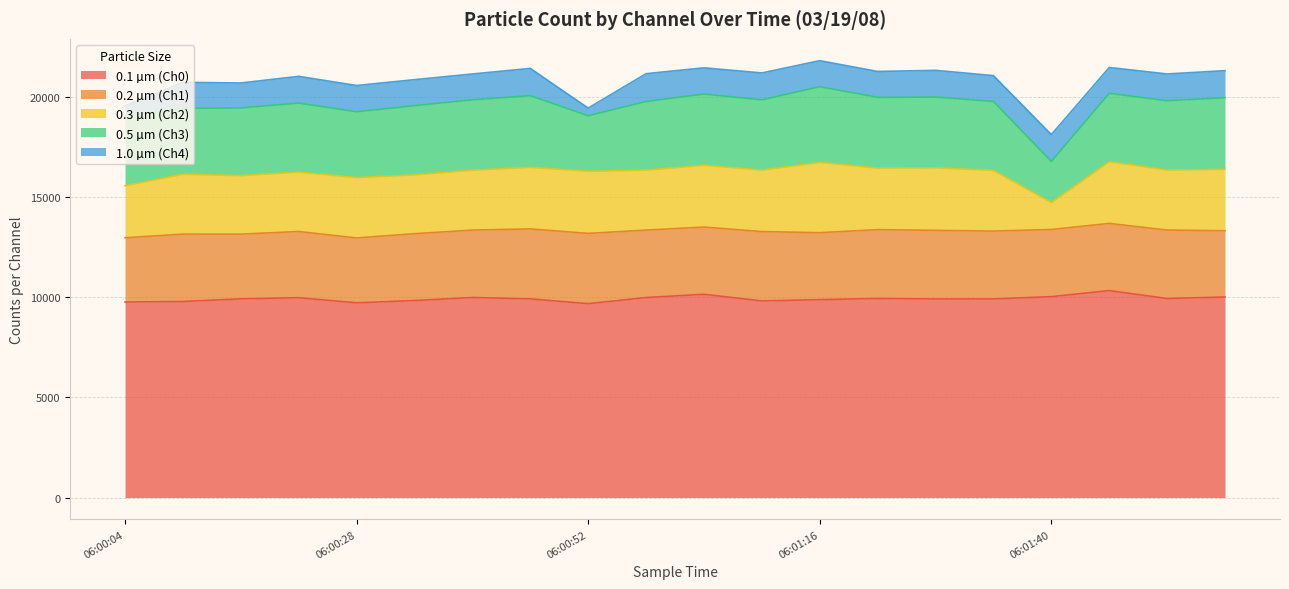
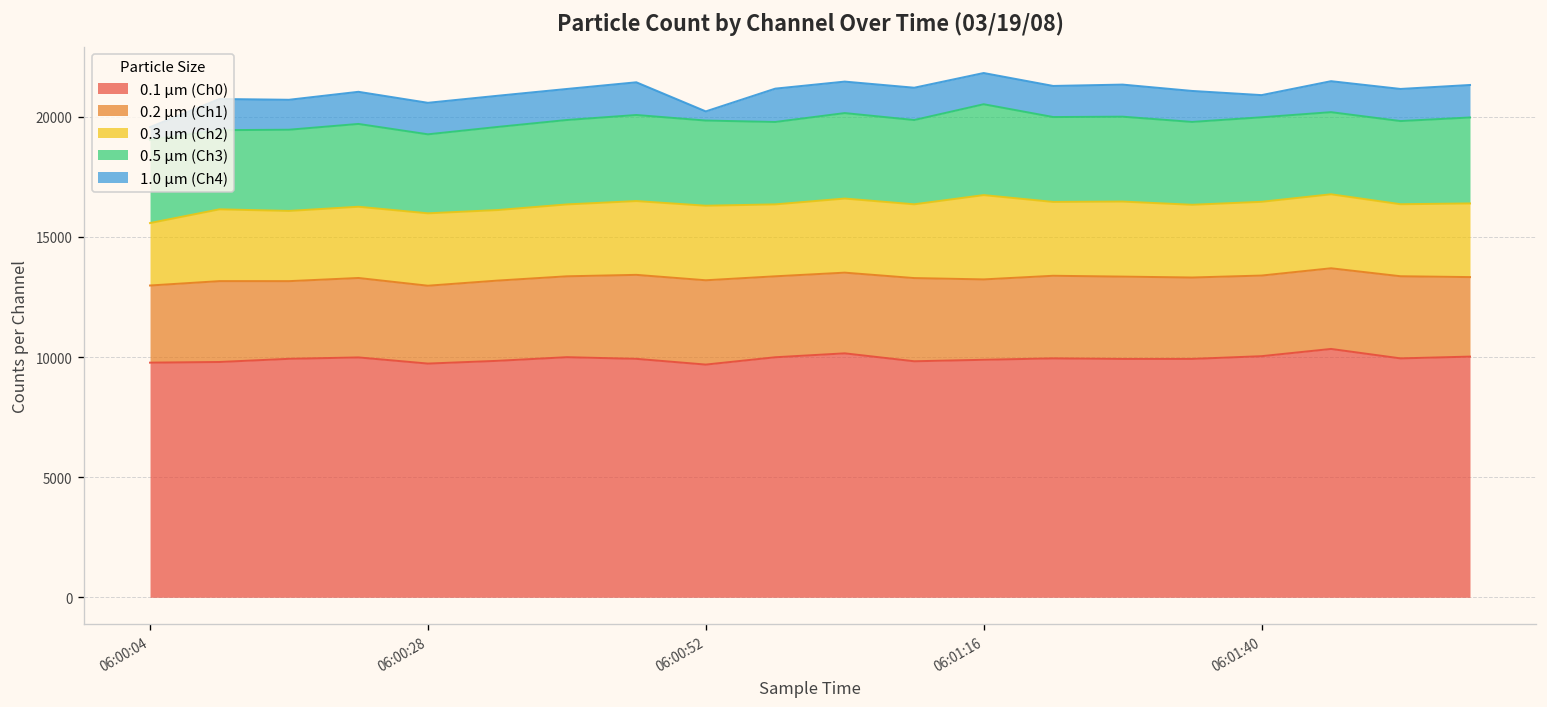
  {
    "0.3 µm (Ch2)": {
      "06:00:04": 2600,
      "06:00:28": 3000,
      "06:00:52": 3100,
      "06:01:16": 3500,
-     "06:01:40": 1300
+     "06:01:40": 3100
    },
    "0.5 µm (Ch3)": {
      "06:00:28": 3300,
-     "06:00:52": 2800,
+     "06:00:52": 3500,
      "06:01:16": 3800,
-     "06:01:40": 2100
+     "06:01:40": 3500
    },
    "1.0 µm (Ch4)": {
      "06:00:28": 1300,
      "06:00:52": 400,
      "06:01:16": 1300,
-     "06:01:40": 1300
+     "06:01:40": 900
    }
  }
